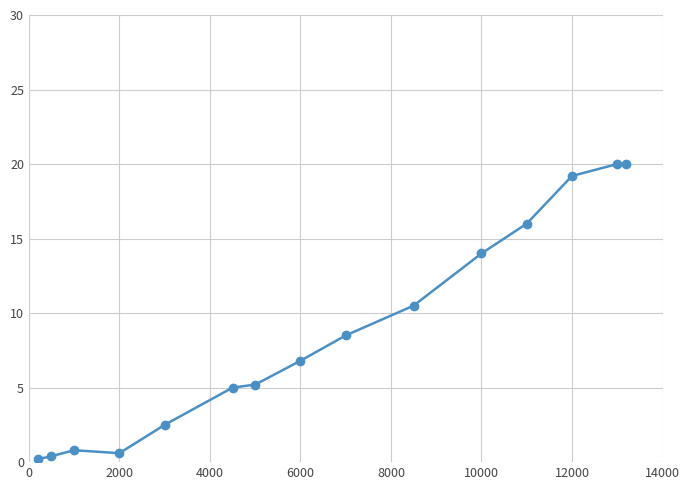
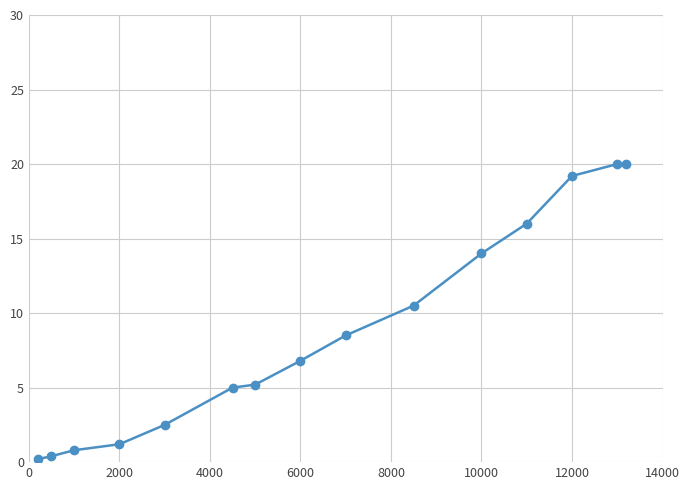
  {
-   "2000": 0.6,
+   "2000": 1.2,
    "6000": 6.8,
    "10000": 14.0,
    "12000": 19.2
  }
